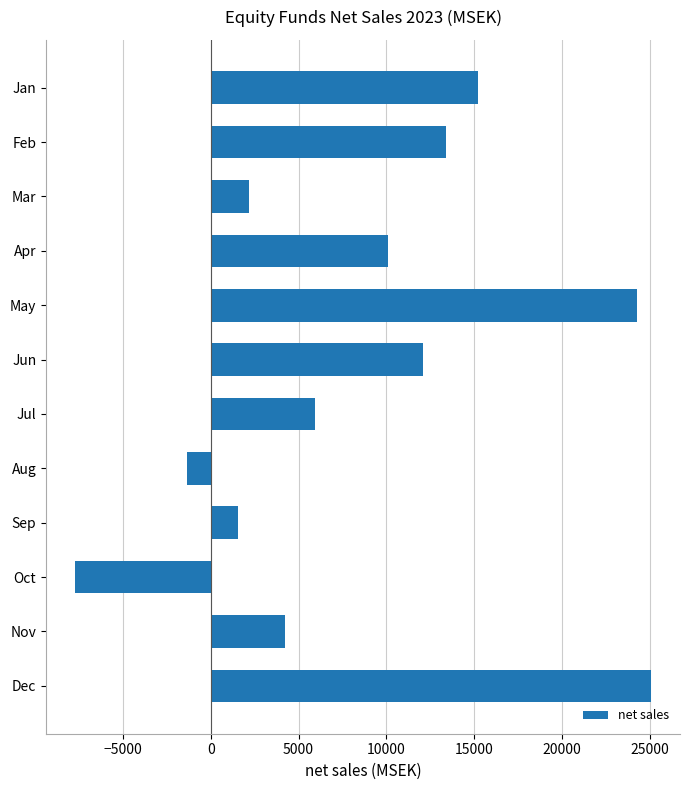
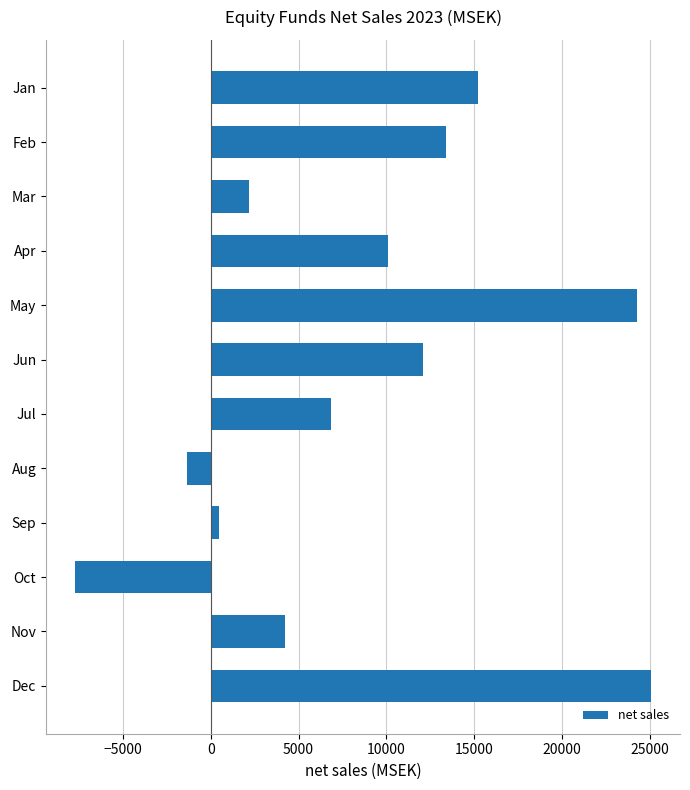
  {
    "Jan": 15200,
    "Feb": 13400,
    "Mar": 2200,
    "Apr": 10100,
    "May": 24300,
    "Jun": 12100,
-   "Jul": 5900,
+   "Jul": 6800,
    "Aug": -1300,
-   "Sep": 1500,
+   "Sep": 500,
    "Oct": -7700,
    "Nov": 4200,
    "Dec": 25100
  }
